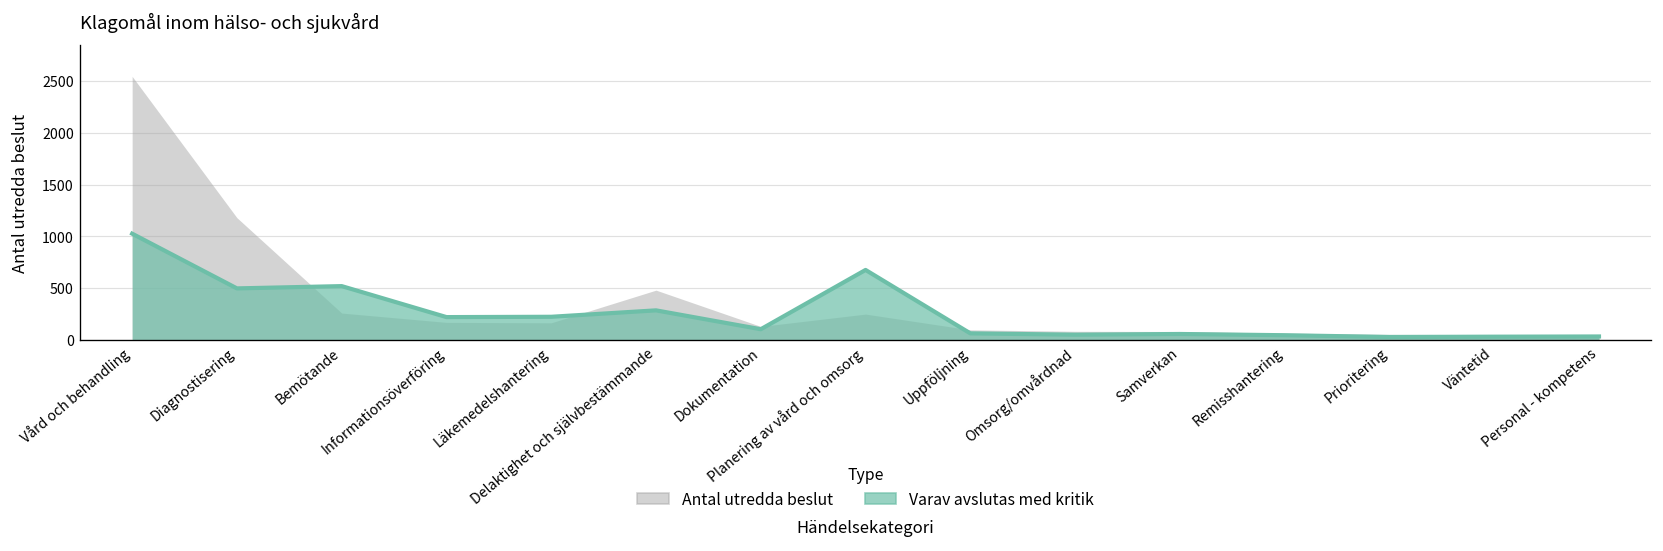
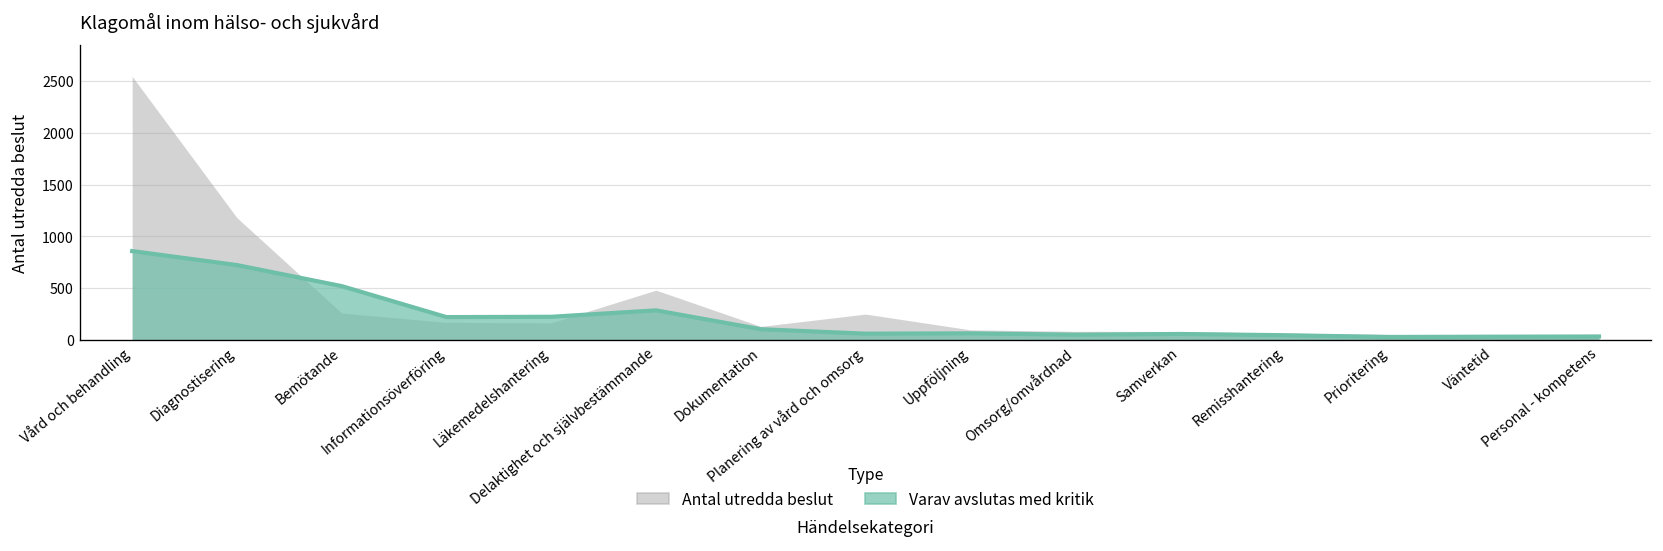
  {
    "Antal utredda beslut": {
      "Vård och behandling": 2500,
      "Diagnostisering": 1200,
      "Bemötande": 300,
      "Informationsöverföring": 200,
      "Läkemedelshantering": 200,
      "Delaktighet och självbestämmande": 500,
      "Planering av vård och omsorg": 300,
      "Uppföljning": 100,
      "Omsorg/omvårdnad": 100
    },
    "Varav avslutas med kritik": {
-     "Vård och behandling": 1000,
-     "Diagnostisering": 500,
+     "Vård och behandling": 900,
+     "Diagnostisering": 700,
      "Bemötande": 500,
      "Informationsöverföring": 200,
      "Läkemedelshantering": 200,
      "Delaktighet och självbestämmande": 300,
-     "Planering av vård och omsorg": 700,
+     "Planering av vård och omsorg": 100,
      "Uppföljning": 100,
      "Omsorg/omvårdnad": 100
    }
  }
